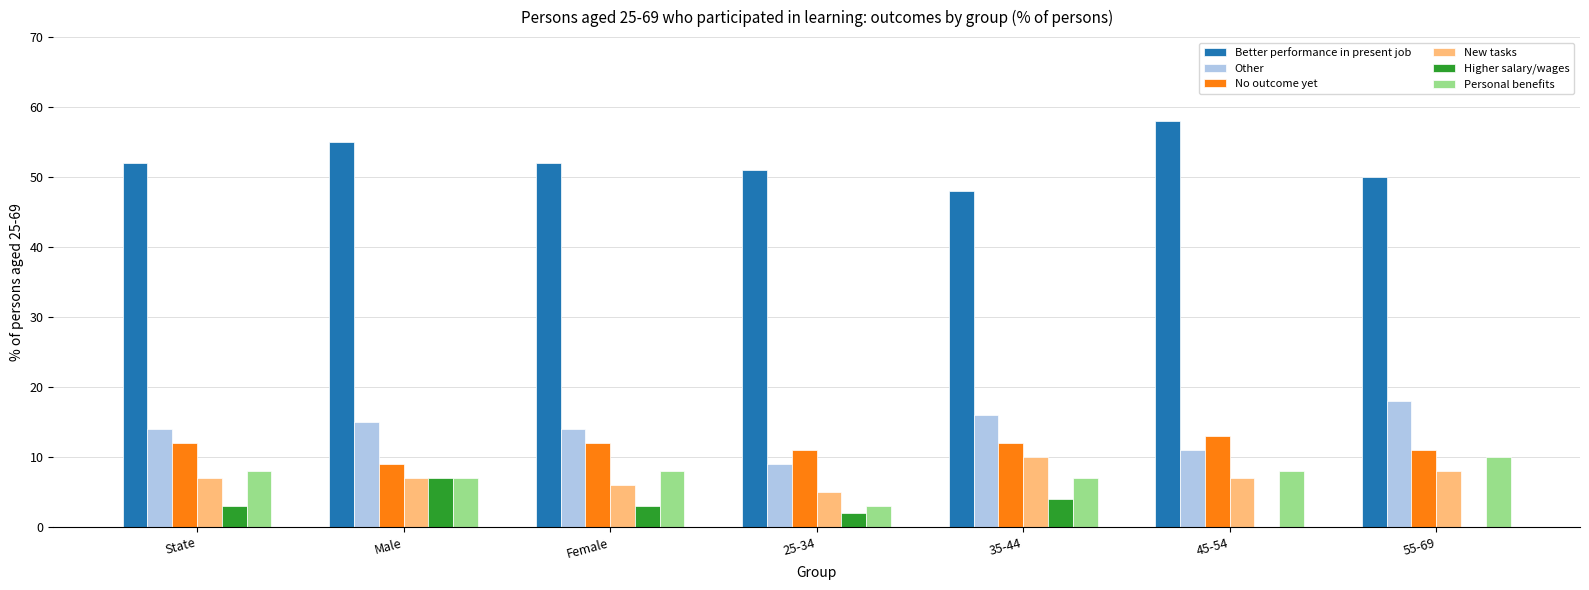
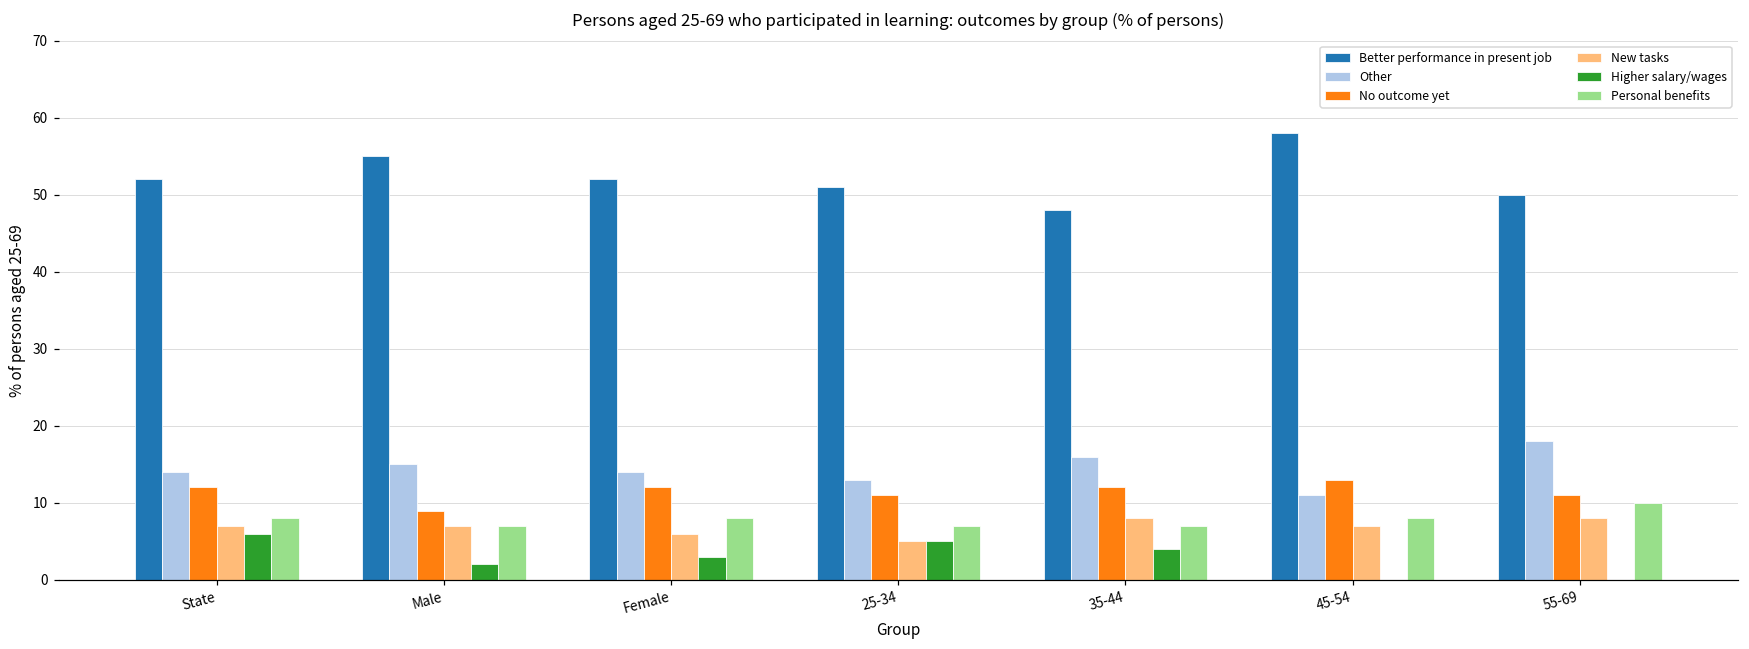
  {
    "Better performance in present job": {
      "State": 52,
      "Male": 55,
      "Female": 52,
      "25-34": 51,
      "35-44": 48,
      "45-54": 58,
      "55-69": 50
    },
    "Other": {
      "State": 14,
      "Male": 15,
      "Female": 14,
-     "25-34": 9,
+     "25-34": 13,
      "35-44": 16,
      "45-54": 11,
      "55-69": 18
    },
    "No outcome yet": {
      "State": 12,
      "Male": 9,
      "Female": 12,
      "25-34": 11,
      "35-44": 12,
      "45-54": 13,
      "55-69": 11
    },
    "New tasks": {
      "State": 7,
      "Male": 7,
      "Female": 6,
      "25-34": 5,
-     "35-44": 10,
+     "35-44": 8,
      "45-54": 7,
      "55-69": 8
    },
    "Higher salary/wages": {
-     "State": 3,
-     "Male": 7,
+     "State": 6,
+     "Male": 2,
      "Female": 3,
-     "25-34": 2,
+     "25-34": 5,
      "35-44": 4,
      "45-54": 0,
      "55-69": 0
    },
    "Personal benefits": {
      "State": 8,
      "Male": 7,
      "Female": 8,
-     "25-34": 3,
+     "25-34": 7,
      "35-44": 7,
      "45-54": 8,
      "55-69": 10
    }
  }
